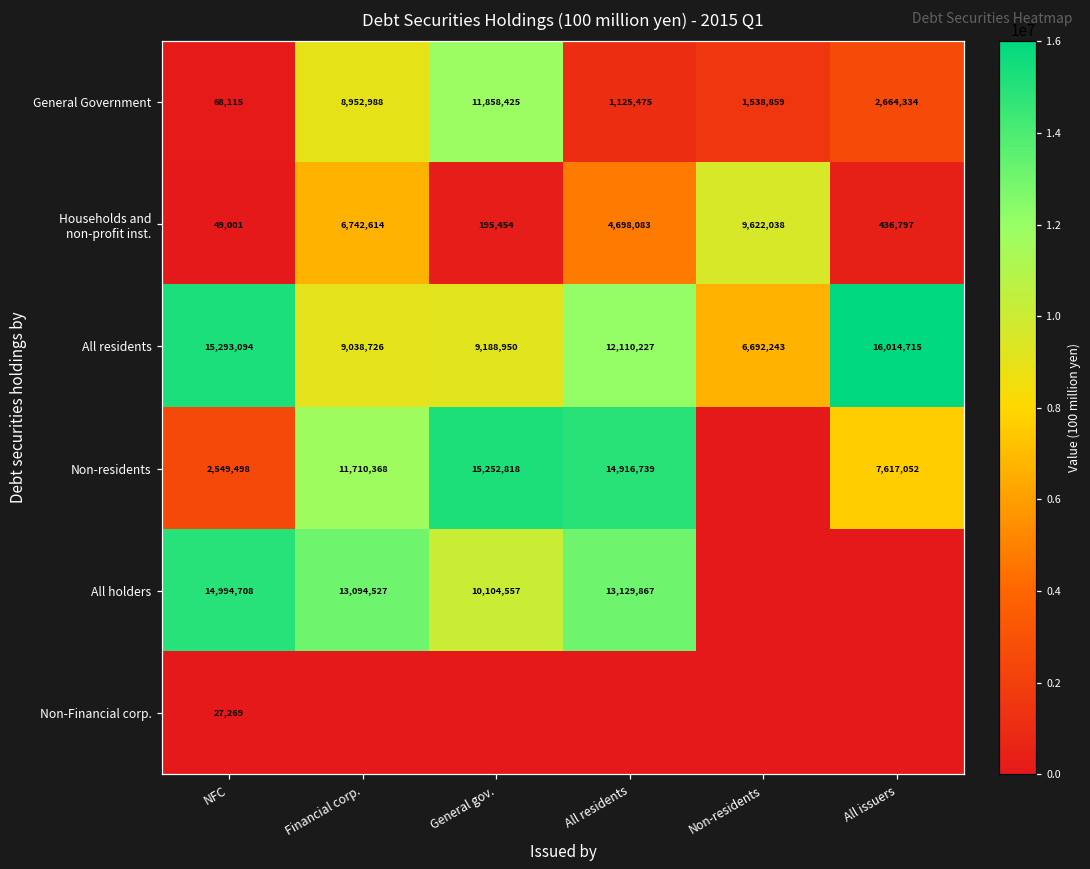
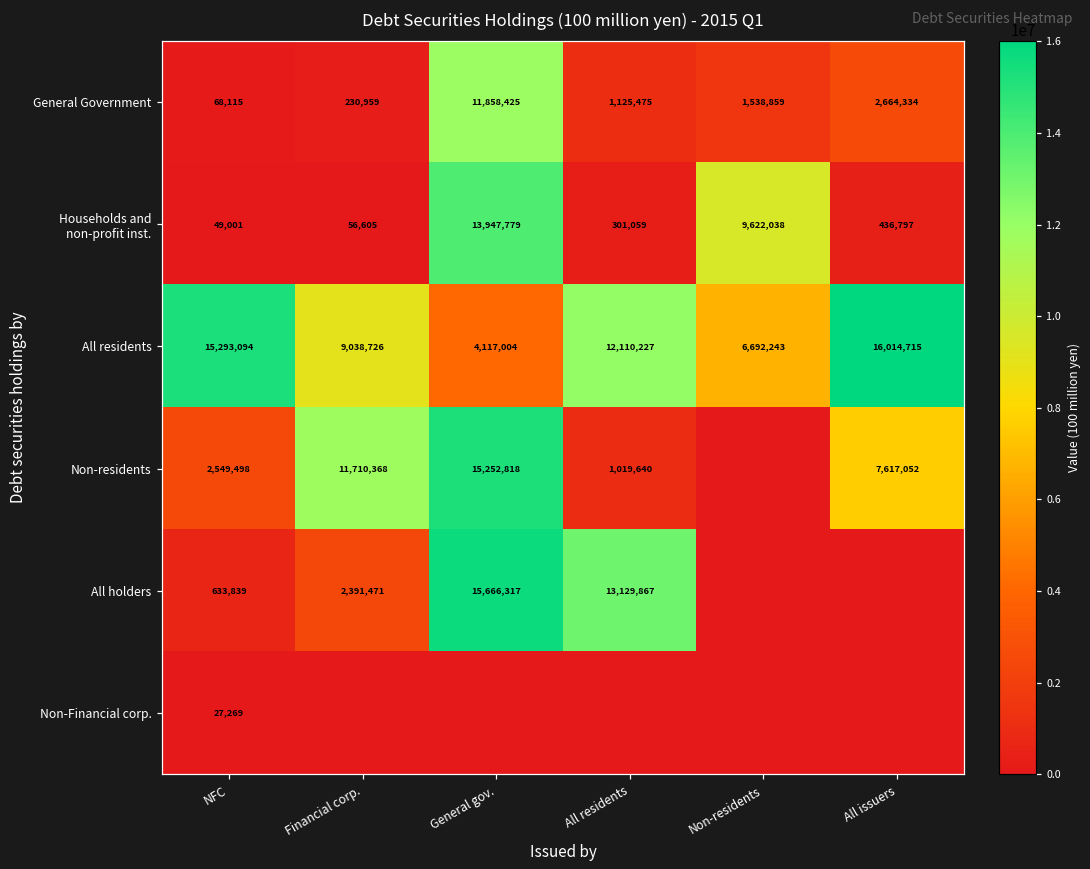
  {
    "General Government": {
      "NFC": "68,115",
-     "Financial corp.": "8,952,988",
+     "Financial corp.": "230,959",
      "General gov.": "11,858,425",
      "All residents": "1,125,475",
      "Non-residents": "1,538,859",
      "All issuers": "2,664,334"
    },
    "Households and non-profit inst.": {
      "NFC": "49,001",
-     "Financial corp.": "6,742,614",
-     "General gov.": "195,454",
-     "All residents": "4,698,083",
+     "Financial corp.": "56,605",
+     "General gov.": "13,947,779",
+     "All residents": "301,059",
      "Non-residents": "9,622,038",
      "All issuers": "436,797"
    },
    "All residents": {
      "NFC": "15,293,094",
      "Financial corp.": "9,038,726",
-     "General gov.": "9,188,950",
+     "General gov.": "4,117,004",
      "All residents": "12,110,227",
      "Non-residents": "6,692,243",
      "All issuers": "16,014,715"
    },
    "Non-residents": {
      "NFC": "2,549,498",
      "Financial corp.": "11,710,368",
      "General gov.": "15,252,818",
-     "All residents": "14,916,739",
+     "All residents": "1,019,640",
      "All issuers": "7,617,052"
    },
    "All holders": {
-     "NFC": "14,994,708",
-     "Financial corp.": "13,094,527",
-     "General gov.": "10,104,557",
+     "NFC": "633,839",
+     "Financial corp.": "2,391,471",
+     "General gov.": "15,666,317",
      "All residents": "13,129,867"
    },
    "Non-Financial corp.": {
      "NFC": "27,269"
    }
  }
